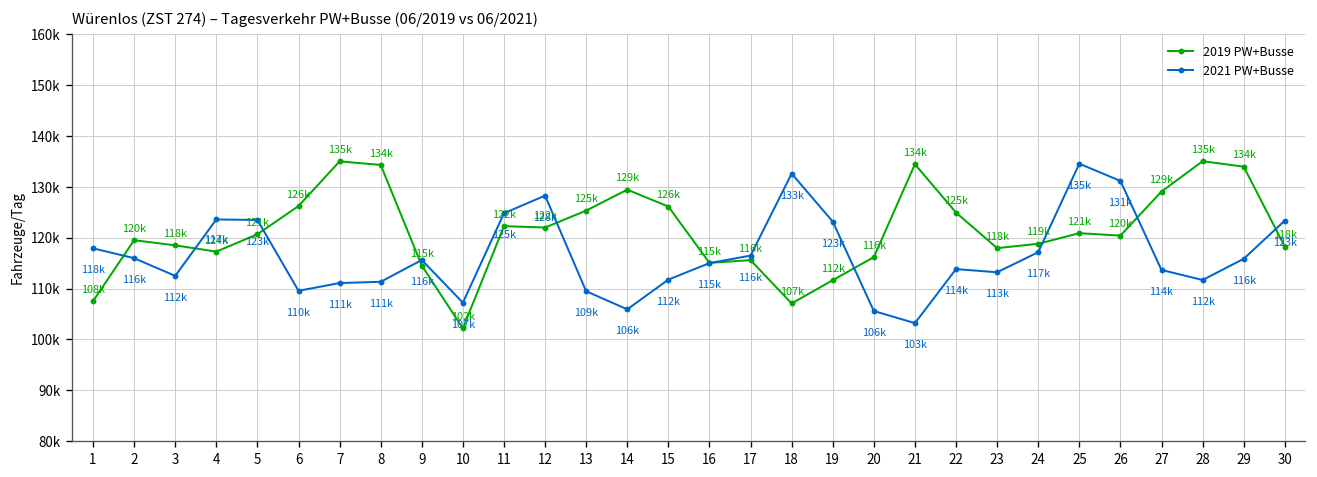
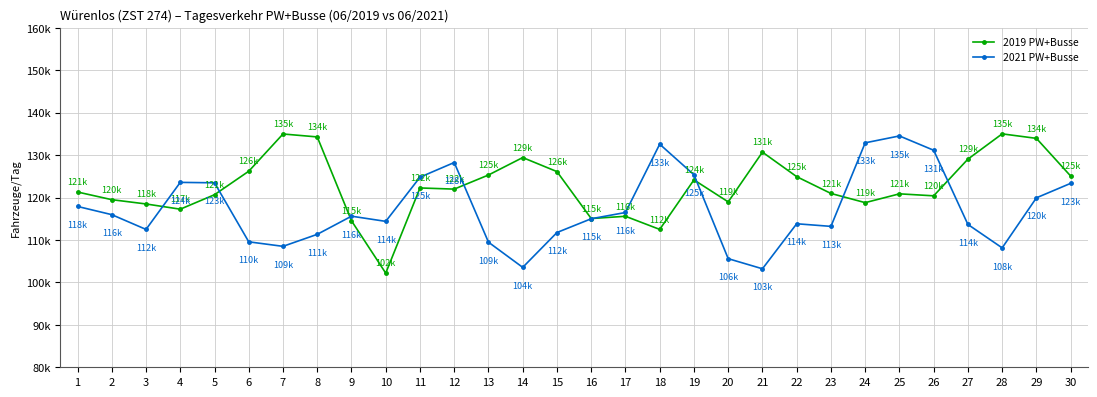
  {
    "2019 PW+Busse": {
-     "1": "108k",
+     "1": "121k",
      "2": "120k",
      "3": "118k",
      "6": "126k",
      "7": "135k",
      "8": "134k",
      "13": "125k",
      "14": "129k",
      "15": "126k",
      "17": "116k",
-     "18": "107k",
-     "19": "112k",
-     "20": "116k",
-     "21": "134k",
+     "18": "112k",
+     "19": "124k",
+     "20": "119k",
+     "21": "131k",
      "22": "125k",
-     "23": "118k",
+     "23": "121k",
      "24": "119k",
      "25": "121k",
      "26": "120k",
      "27": "129k",
      "28": "135k",
      "29": "134k",
-     "30": "118k"
+     "30": "125k"
    },
    "2021 PW+Busse": {
      "1": "118k",
      "2": "116k",
      "3": "112k",
      "6": "110k",
-     "7": "111k",
+     "7": "109k",
      "8": "111k",
      "9": "116k",
-     "10": "107k",
+     "10": "114k",
      "11": "125k",
      "13": "109k",
-     "14": "106k",
+     "14": "104k",
      "15": "112k",
      "17": "116k",
      "18": "133k",
-     "19": "123k",
+     "19": "125k",
      "20": "106k",
      "21": "103k",
      "22": "114k",
      "23": "113k",
-     "24": "117k",
+     "24": "133k",
      "25": "135k",
      "26": "131k",
      "27": "114k",
-     "28": "112k",
-     "29": "116k"
+     "28": "108k",
+     "29": "120k"
    }
  }
